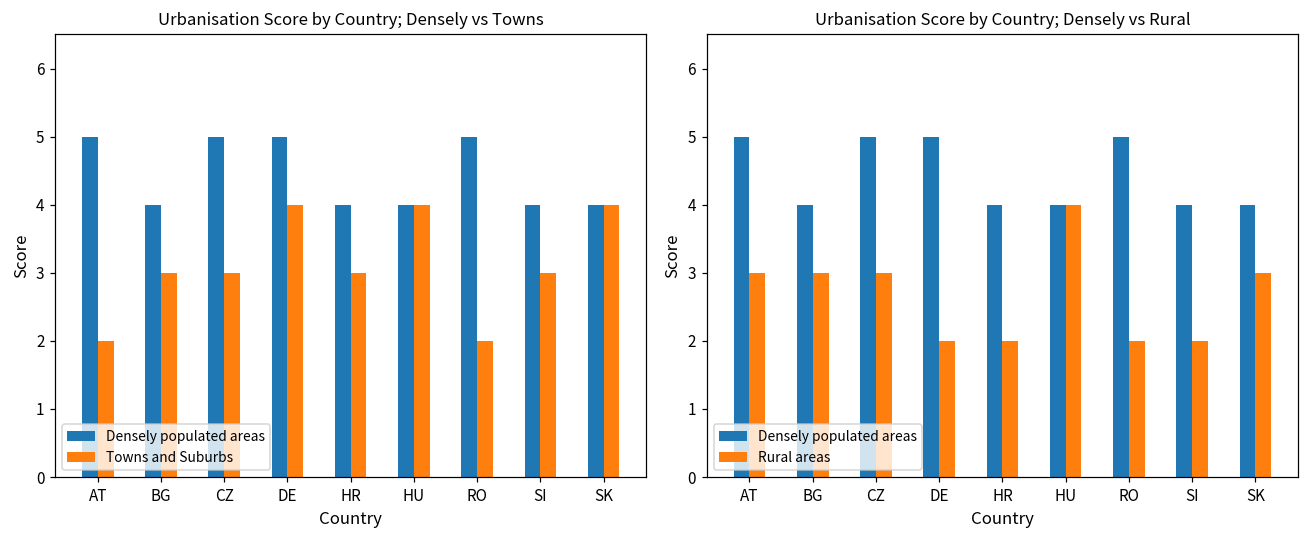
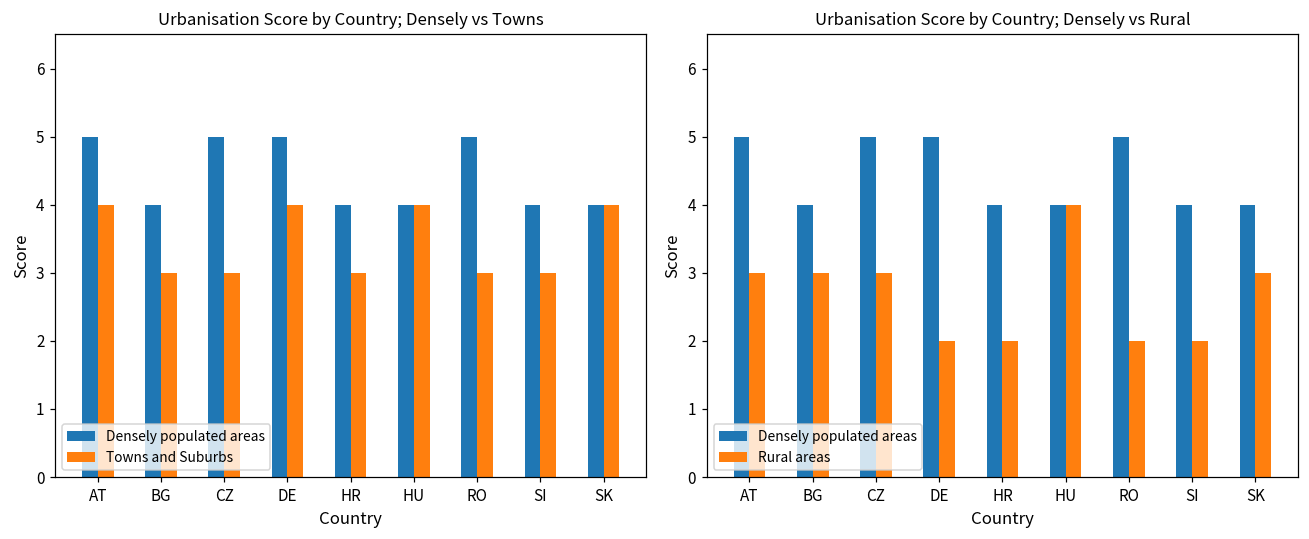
  {
    "Urbanisation Score by Country; Densely vs Towns": {
      "Densely populated areas": {
        "AT": 5,
        "BG": 4,
        "CZ": 5,
        "DE": 5,
        "HR": 4,
        "HU": 4,
        "RO": 5,
        "SI": 4,
        "SK": 4
      },
      "Towns and Suburbs": {
-       "AT": 2,
+       "AT": 4,
        "BG": 3,
        "CZ": 3,
        "DE": 4,
        "HR": 3,
        "HU": 4,
-       "RO": 2,
+       "RO": 3,
        "SI": 3,
        "SK": 4
      }
    },
    "Urbanisation Score by Country; Densely vs Rural": {
      "Densely populated areas": {
        "AT": 5.0,
        "BG": 4.0,
        "CZ": 5.0,
        "DE": 5.0,
        "HR": 4.0,
        "HU": 4.0,
        "RO": 5.0,
        "SI": 4.0,
        "SK": 4.0
      },
      "Rural areas": {
        "AT": 3.0,
        "BG": 3.0,
        "CZ": 3.0,
        "DE": 2.0,
        "HR": 2.0,
        "HU": 4.0,
        "RO": 2.0,
        "SI": 2.0,
        "SK": 3.0
      }
    }
  }
